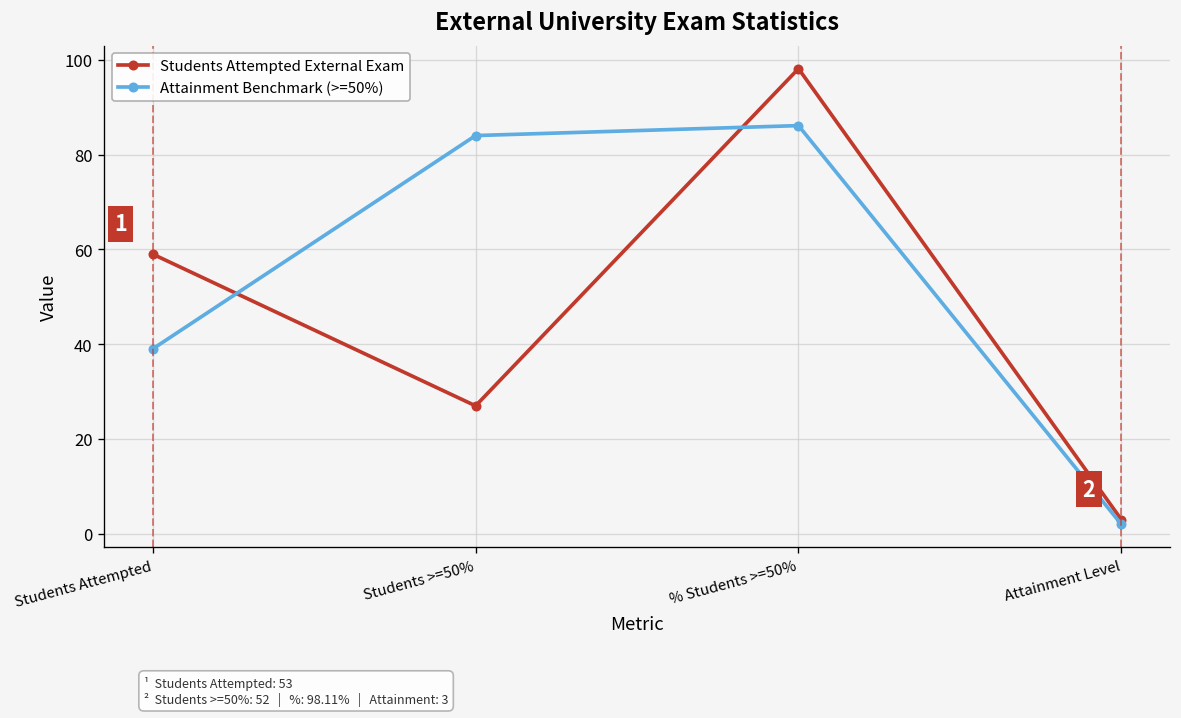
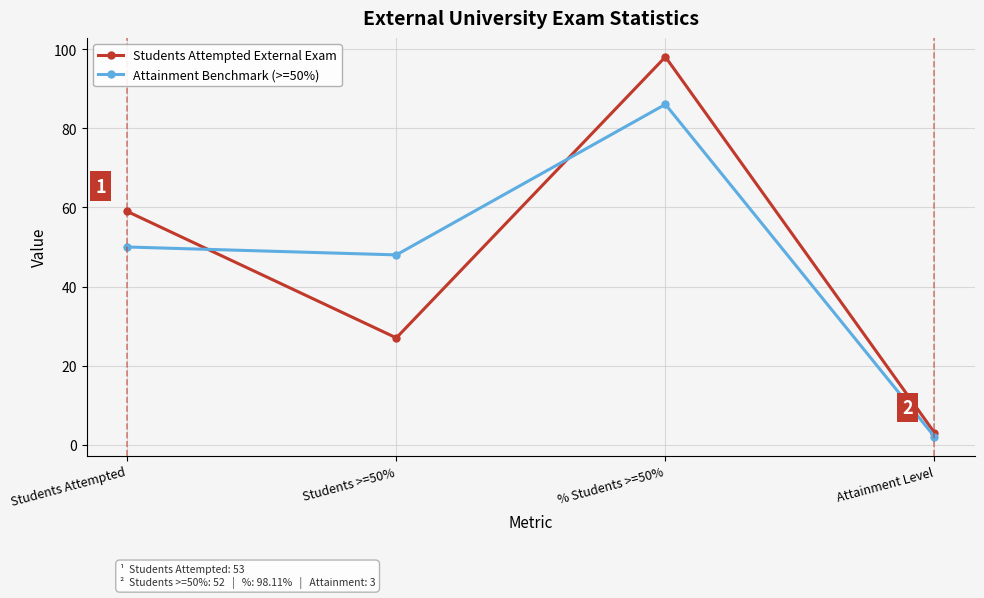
  {
    "Students Attempted External Exam": {
      "Students Attempted": 59,
      "Students >=50%": 27,
      "% Students >=50%": 98,
      "Attainment Level": 3
    },
    "Attainment Benchmark (>=50%)": {
-     "Students Attempted": 39,
-     "Students >=50%": 84,
+     "Students Attempted": 50,
+     "Students >=50%": 48,
      "% Students >=50%": 86
    }
  }
